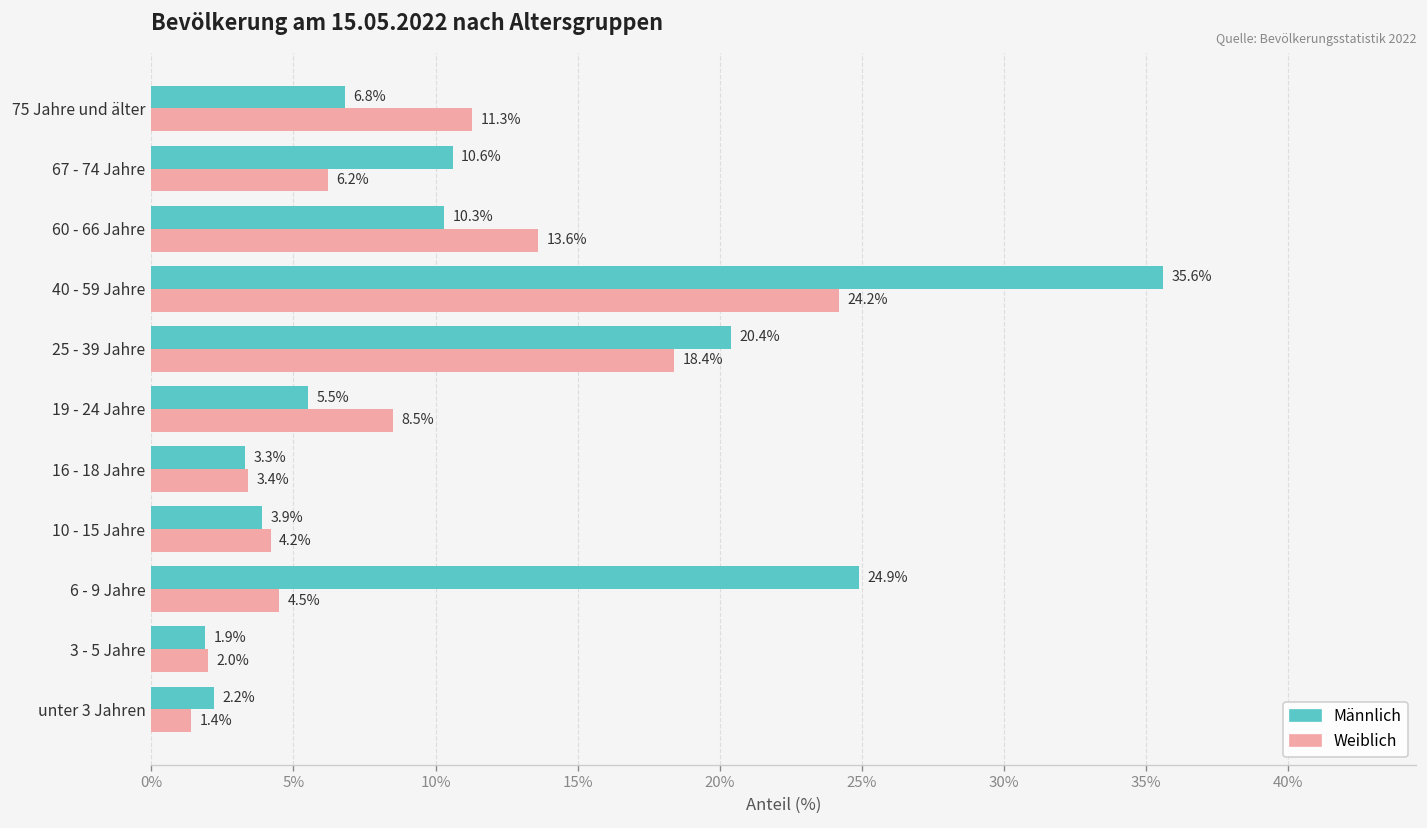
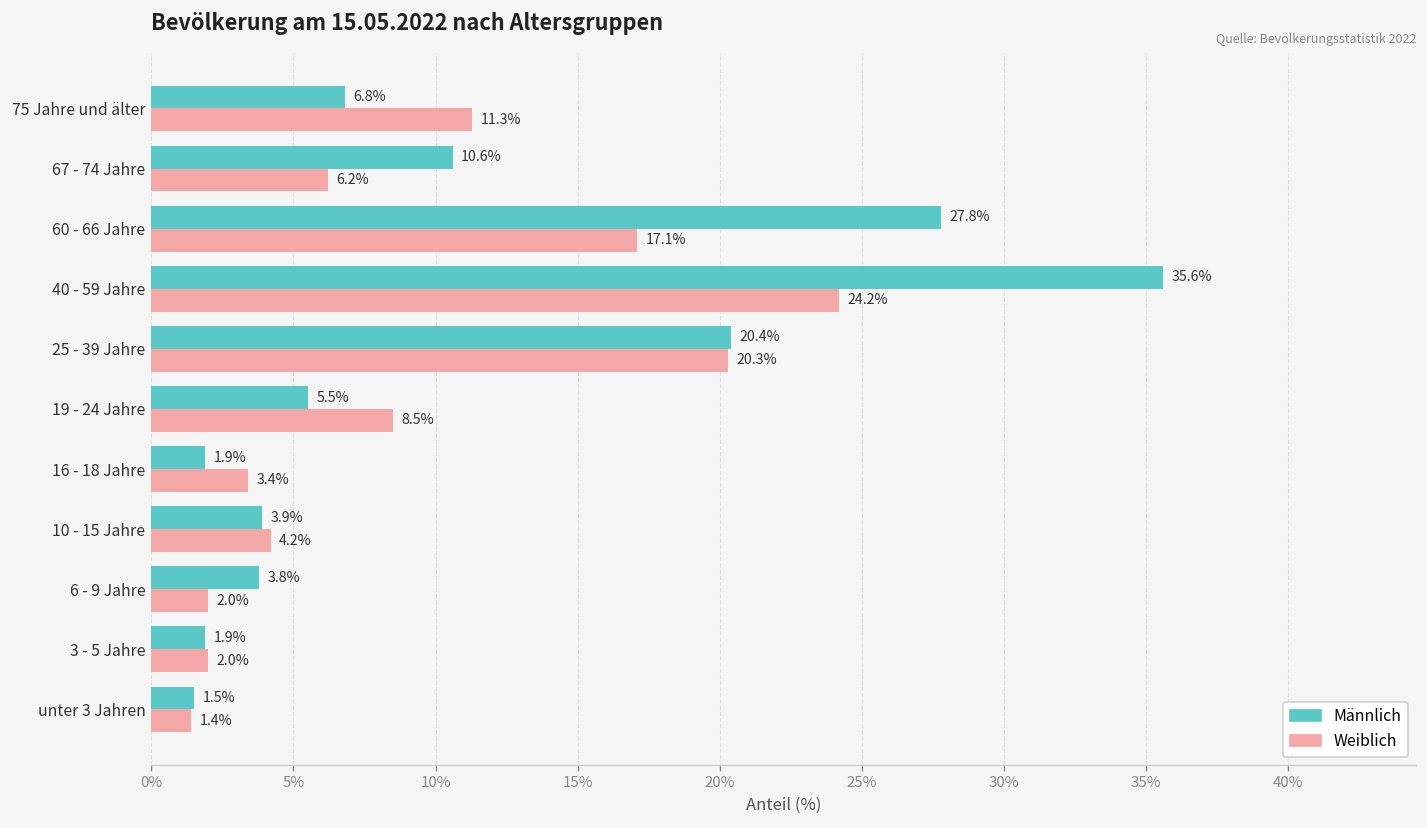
  {
    "Männlich": {
      "75 Jahre und älter": "6.8%",
      "67 - 74 Jahre": "10.6%",
-     "60 - 66 Jahre": "10.3%",
+     "60 - 66 Jahre": "27.8%",
      "40 - 59 Jahre": "35.6%",
      "25 - 39 Jahre": "20.4%",
      "19 - 24 Jahre": "5.5%",
-     "16 - 18 Jahre": "3.3%",
+     "16 - 18 Jahre": "1.9%",
      "10 - 15 Jahre": "3.9%",
-     "6 - 9 Jahre": "24.9%",
+     "6 - 9 Jahre": "3.8%",
      "3 - 5 Jahre": "1.9%",
-     "unter 3 Jahren": "2.2%"
+     "unter 3 Jahren": "1.5%"
    },
    "Weiblich": {
      "75 Jahre und älter": "11.3%",
      "67 - 74 Jahre": "6.2%",
-     "60 - 66 Jahre": "13.6%",
+     "60 - 66 Jahre": "17.1%",
      "40 - 59 Jahre": "24.2%",
-     "25 - 39 Jahre": "18.4%",
+     "25 - 39 Jahre": "20.3%",
      "19 - 24 Jahre": "8.5%",
      "16 - 18 Jahre": "3.4%",
      "10 - 15 Jahre": "4.2%",
-     "6 - 9 Jahre": "4.5%",
+     "6 - 9 Jahre": "2.0%",
      "3 - 5 Jahre": "2.0%",
      "unter 3 Jahren": "1.4%"
    }
  }
